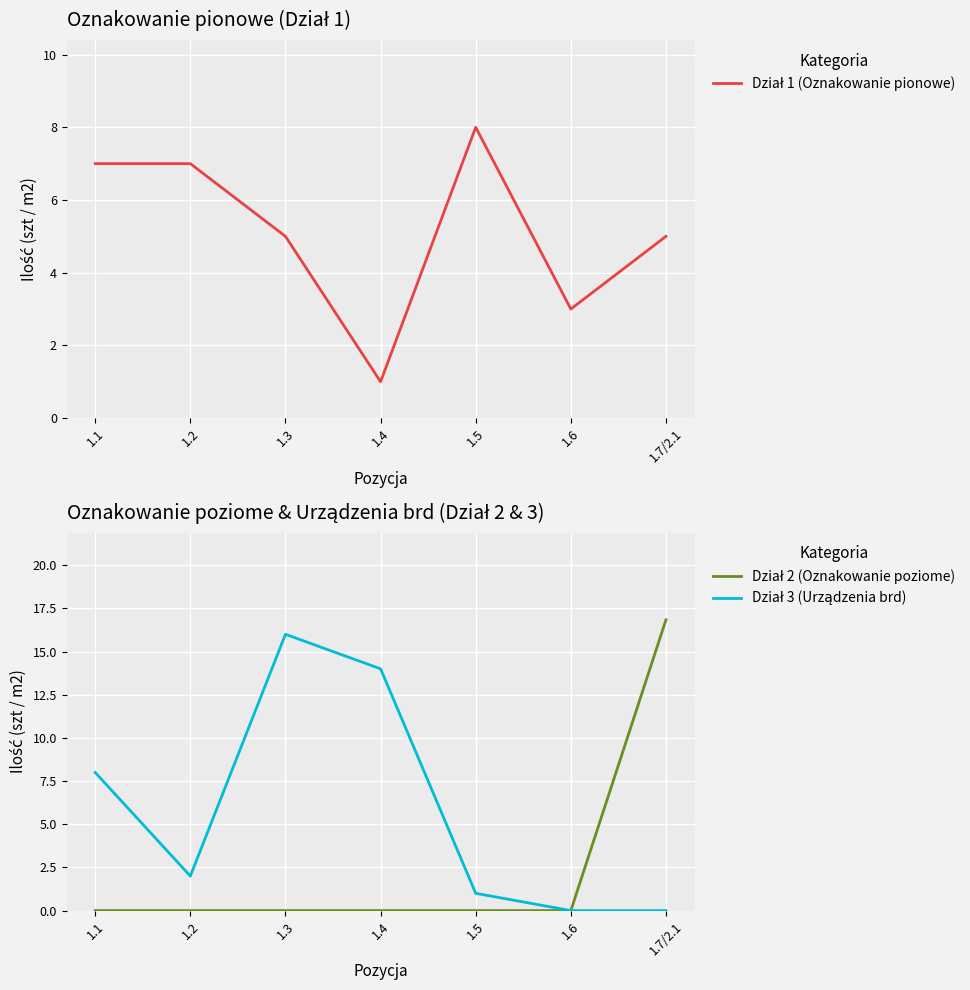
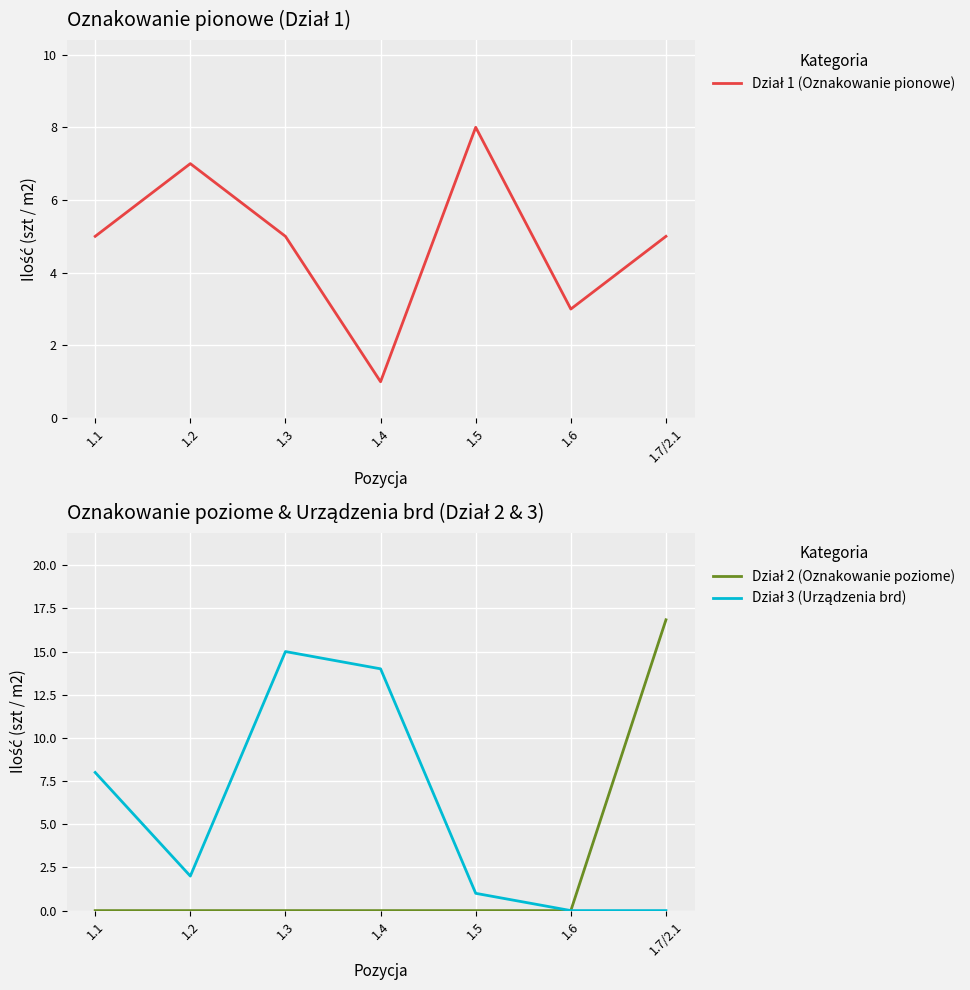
  {
    "Oznakowanie pionowe (Dział 1)": {
-     "1.1": 7,
+     "1.1": 5,
      "1.2": 7,
      "1.3": 5,
      "1.4": 1,
      "1.5": 8,
      "1.6": 3,
      "1.7/2.1": 5
    },
    "Oznakowanie poziome & Urządzenia brd (Dział 2 & 3)": {
      "Dział 2 (Oznakowanie poziome)": {
        "1.1": 0,
        "1.2": 0,
        "1.3": 0,
        "1.4": 0,
        "1.5": 0,
        "1.7/2.1": 16.8
      },
      "Dział 3 (Urządzenia brd)": {
        "1.1": 8,
        "1.2": 2,
-       "1.3": 16,
+       "1.3": 15,
        "1.4": 14,
        "1.5": 1,
        "1.7/2.1": 0
      }
    }
  }
